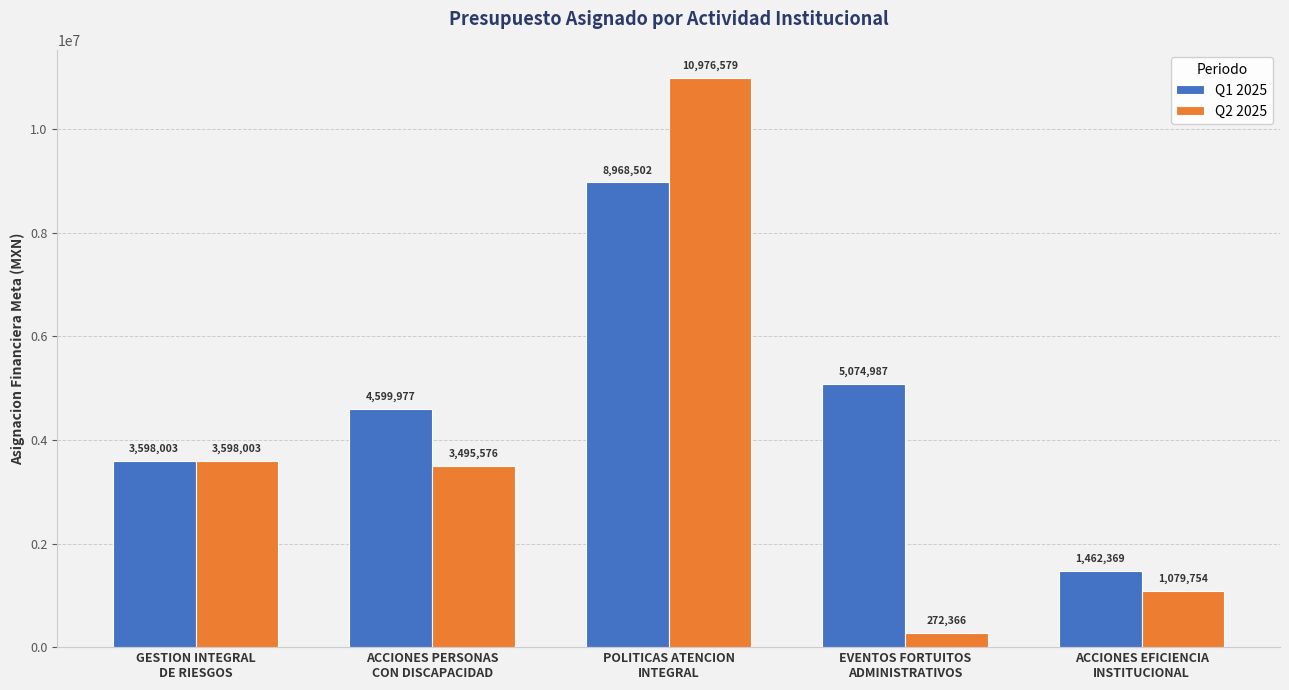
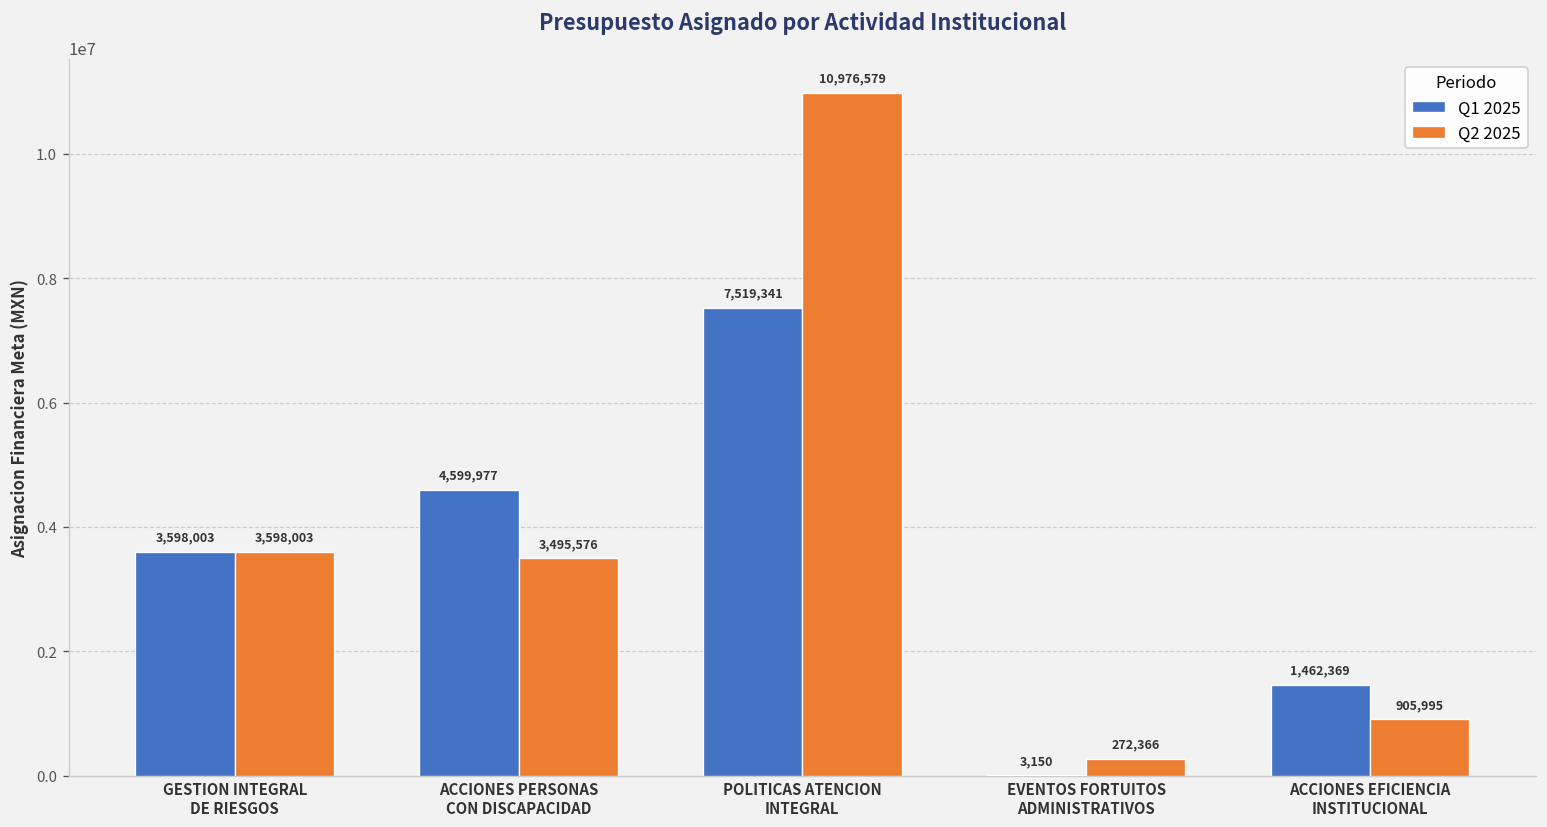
  {
    "Q1 2025": {
      "GESTION INTEGRAL DE RIESGOS": "3,598,003",
      "ACCIONES PERSONAS CON DISCAPACIDAD": "4,599,977",
-     "POLITICAS ATENCION INTEGRAL": "8,968,502",
-     "EVENTOS FORTUITOS ADMINISTRATIVOS": "5,074,987",
+     "POLITICAS ATENCION INTEGRAL": "7,519,341",
+     "EVENTOS FORTUITOS ADMINISTRATIVOS": "3,150",
      "ACCIONES EFICIENCIA INSTITUCIONAL": "1,462,369"
    },
    "Q2 2025": {
      "GESTION INTEGRAL DE RIESGOS": "3,598,003",
      "ACCIONES PERSONAS CON DISCAPACIDAD": "3,495,576",
      "POLITICAS ATENCION INTEGRAL": "10,976,579",
      "EVENTOS FORTUITOS ADMINISTRATIVOS": "272,366",
-     "ACCIONES EFICIENCIA INSTITUCIONAL": "1,079,754"
+     "ACCIONES EFICIENCIA INSTITUCIONAL": "905,995"
    }
  }
